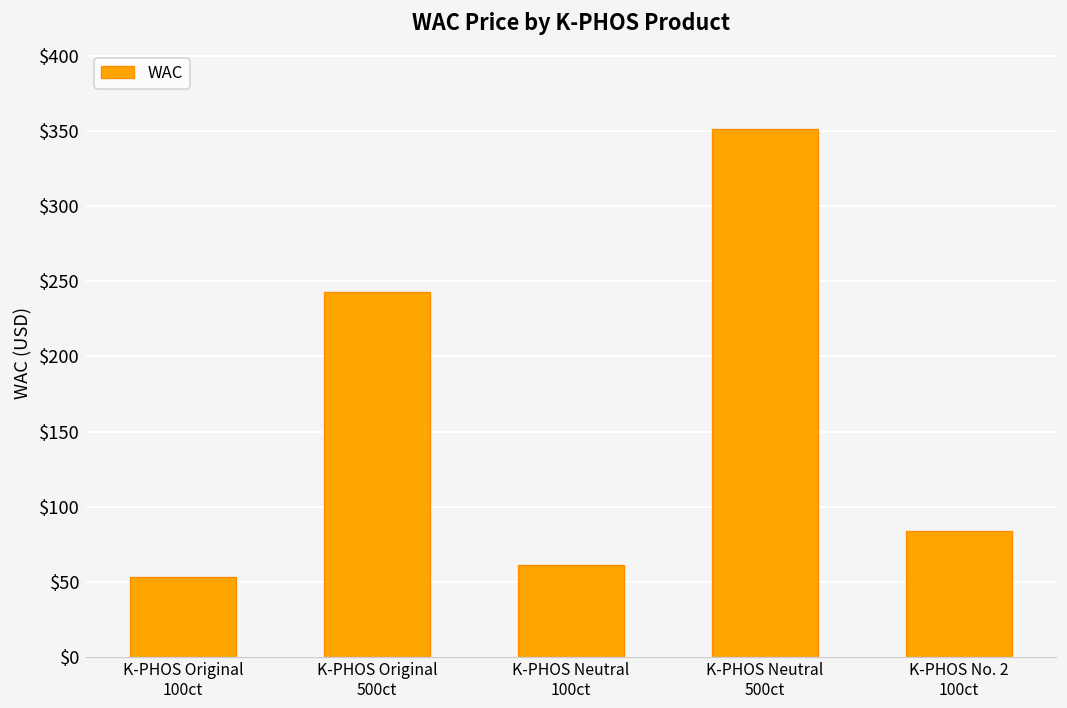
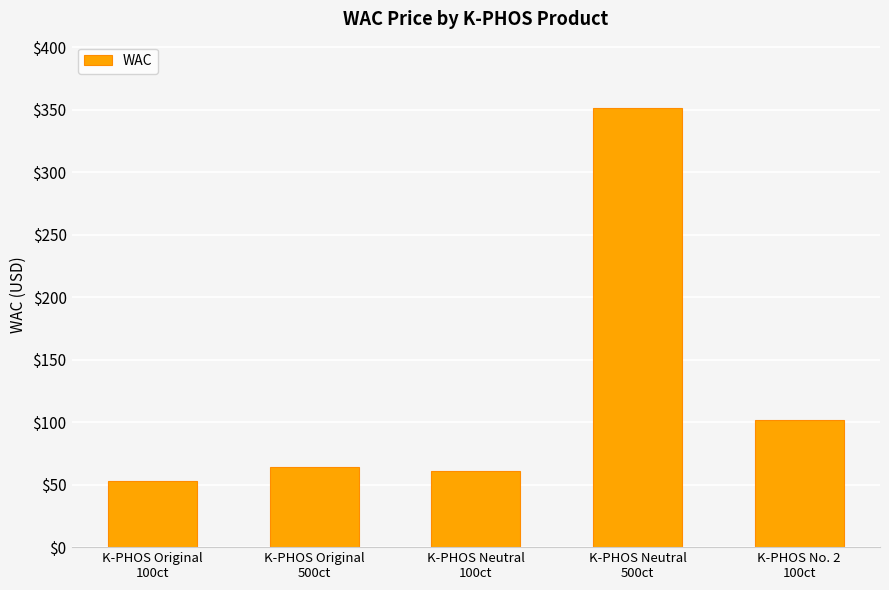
  {
    "K-PHOS Original 100ct": "$53",
-   "K-PHOS Original 500ct": "$243",
+   "K-PHOS Original 500ct": "$64",
    "K-PHOS Neutral 100ct": "$61",
    "K-PHOS Neutral 500ct": "$352",
-   "K-PHOS No. 2 100ct": "$84"
+   "K-PHOS No. 2 100ct": "$102"
  }
